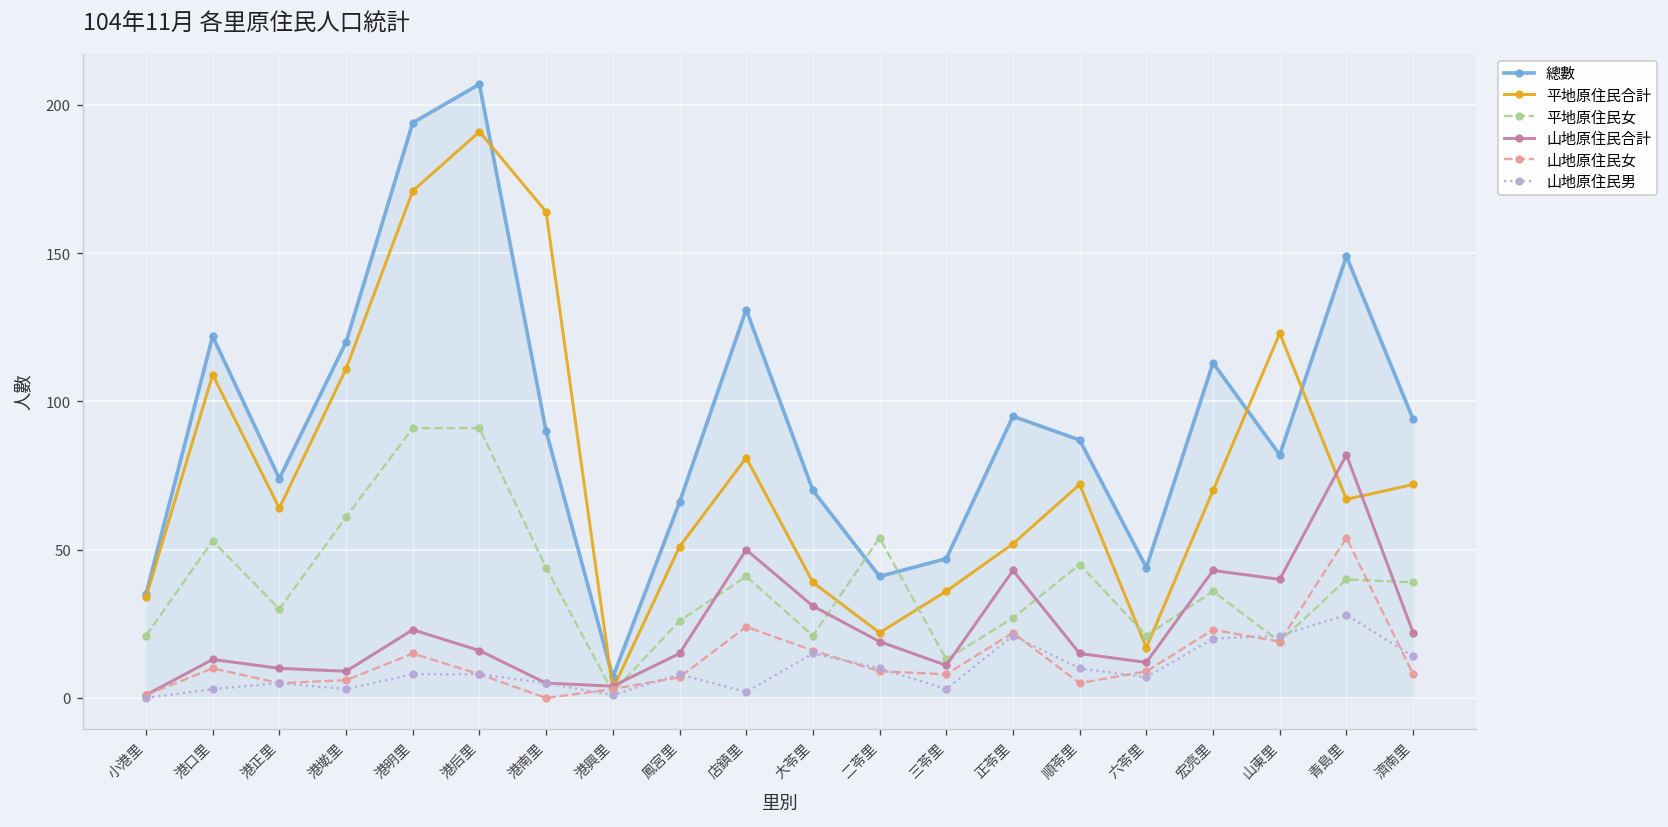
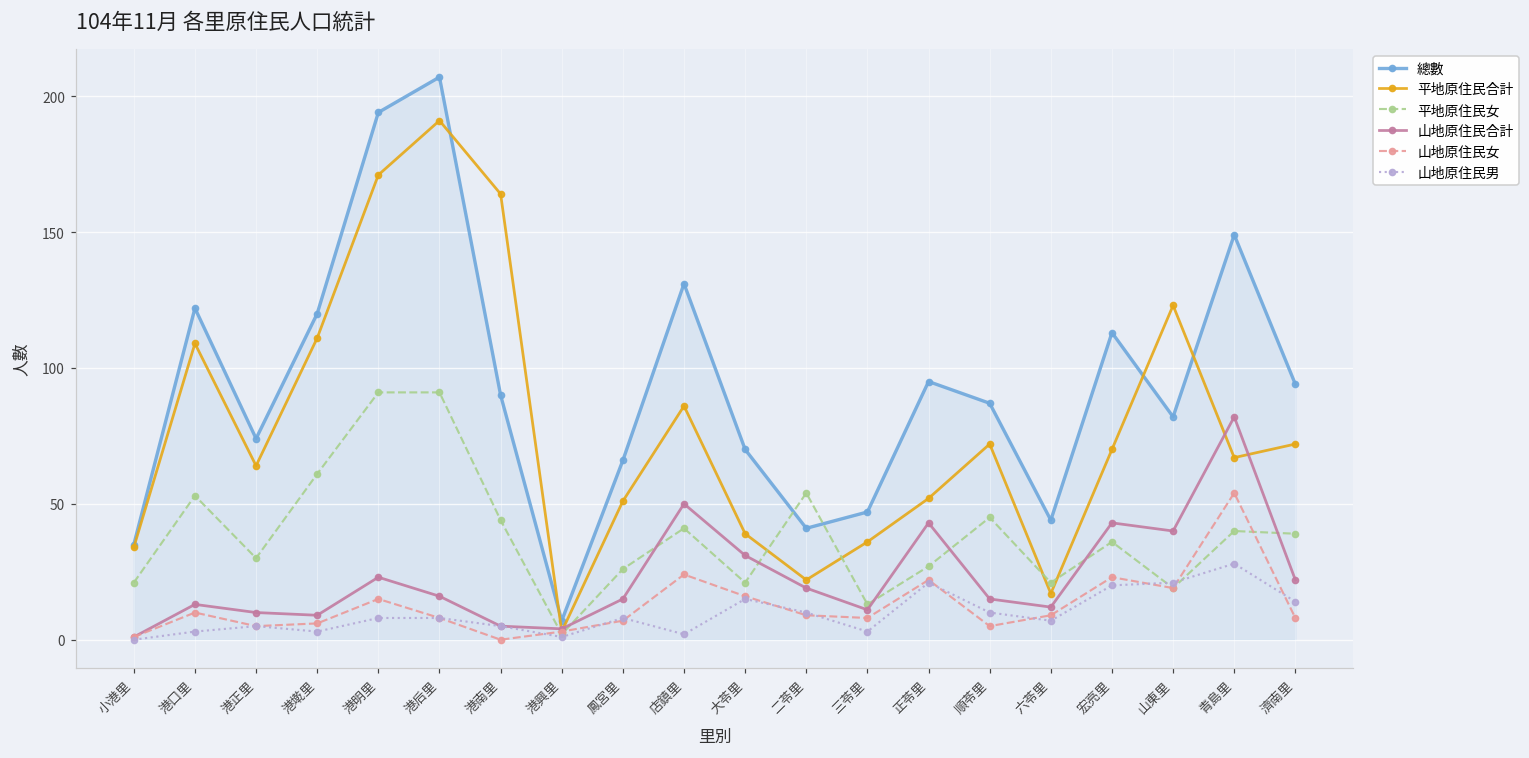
  {
    "總數": {
      "港口里": 122,
      "港正里": 74,
      "港墘里": 120,
      "港明里": 194,
      "港后里": 207,
      "港南里": 90,
      "港興里": 7,
      "鳳宮里": 66,
      "店鎮里": 131,
      "大苓里": 70,
      "二苓里": 41,
      "三苓里": 47,
      "正苓里": 95,
      "順苓里": 87,
      "六苓里": 44,
      "宏亮里": 113,
      "山東里": 82,
      "青島里": 149,
      "濟南里": 94
    },
    "平地原住民合計": {
      "港口里": 109,
      "港正里": 64,
      "港墘里": 111,
      "港明里": 171,
      "港后里": 191,
      "港南里": 164,
      "鳳宮里": 51,
-     "店鎮里": 81,
+     "店鎮里": 86,
      "大苓里": 39,
      "二苓里": 22,
      "三苓里": 36,
      "正苓里": 52,
      "順苓里": 72,
      "六苓里": 17,
      "宏亮里": 70,
      "山東里": 123,
      "青島里": 67,
      "濟南里": 72
    },
    "平地原住民女": {
      "小港里": 21,
      "港口里": 53,
      "港正里": 30,
      "港墘里": 61,
      "港明里": 91,
      "港后里": 91,
      "港南里": 44,
      "鳳宮里": 26,
      "店鎮里": 41,
      "大苓里": 21,
      "二苓里": 54,
      "三苓里": 13,
      "正苓里": 27,
      "順苓里": 45,
      "六苓里": 21,
      "宏亮里": 36,
      "青島里": 40,
      "濟南里": 39
    },
    "山地原住民男": {
      "港口里": 3,
      "港墘里": 3,
      "港明里": 8,
      "店鎮里": 2,
      "三苓里": 3,
      "順苓里": 10,
      "六苓里": 7,
      "宏亮里": 20,
      "山東里": 21,
      "青島里": 28,
      "濟南里": 14
    }
  }
